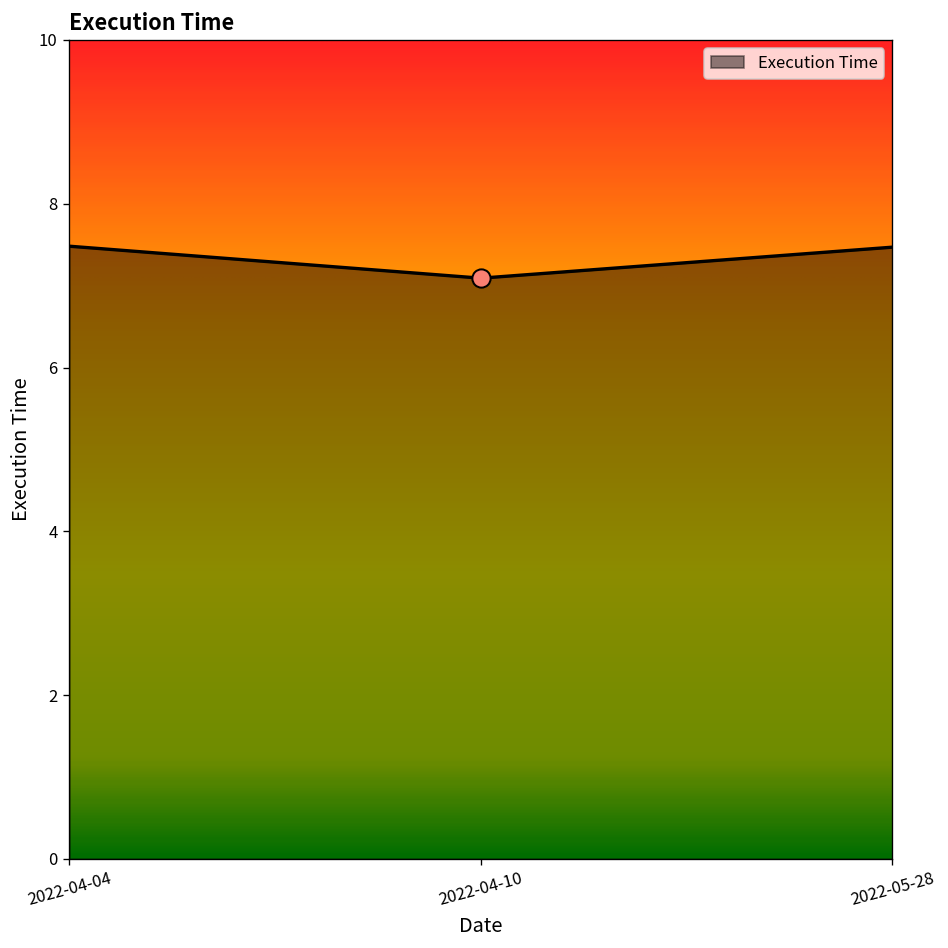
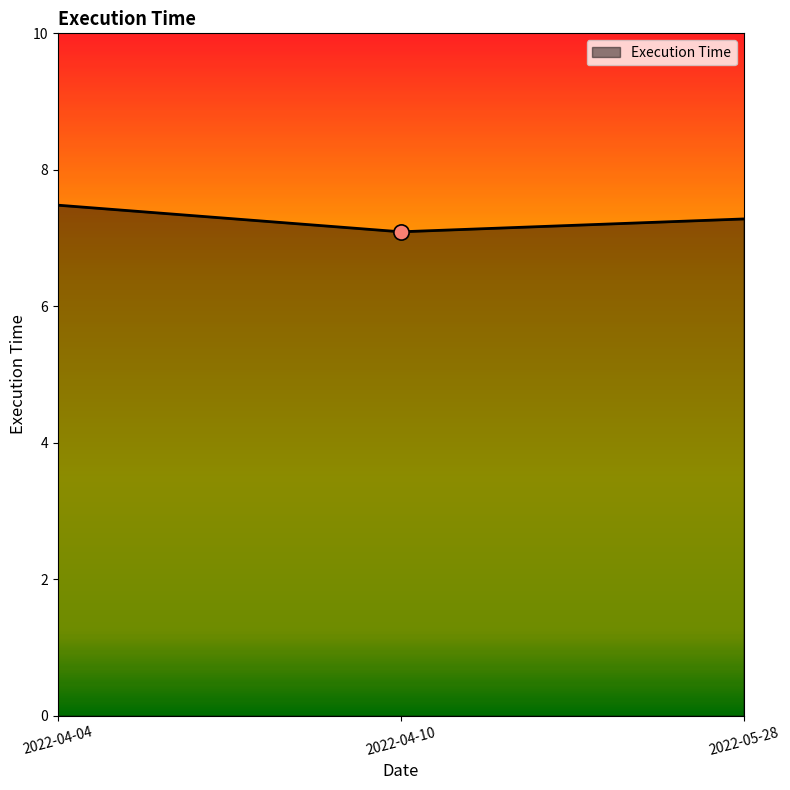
  {
    "Execution Time": {
      "2022-04-04": 7.5,
-     "2022-05-28": 7.5
+     "2022-05-28": 7.3
    }
  }
